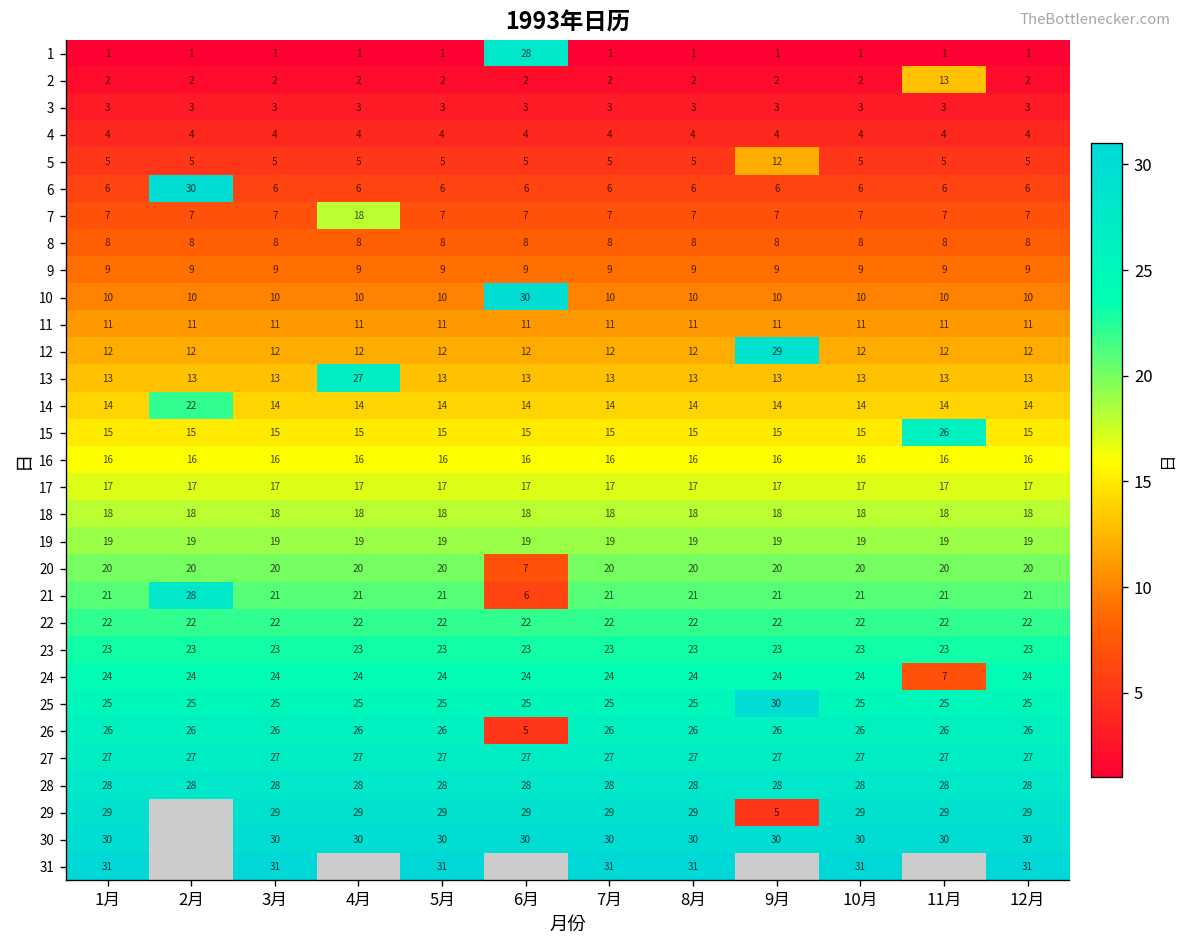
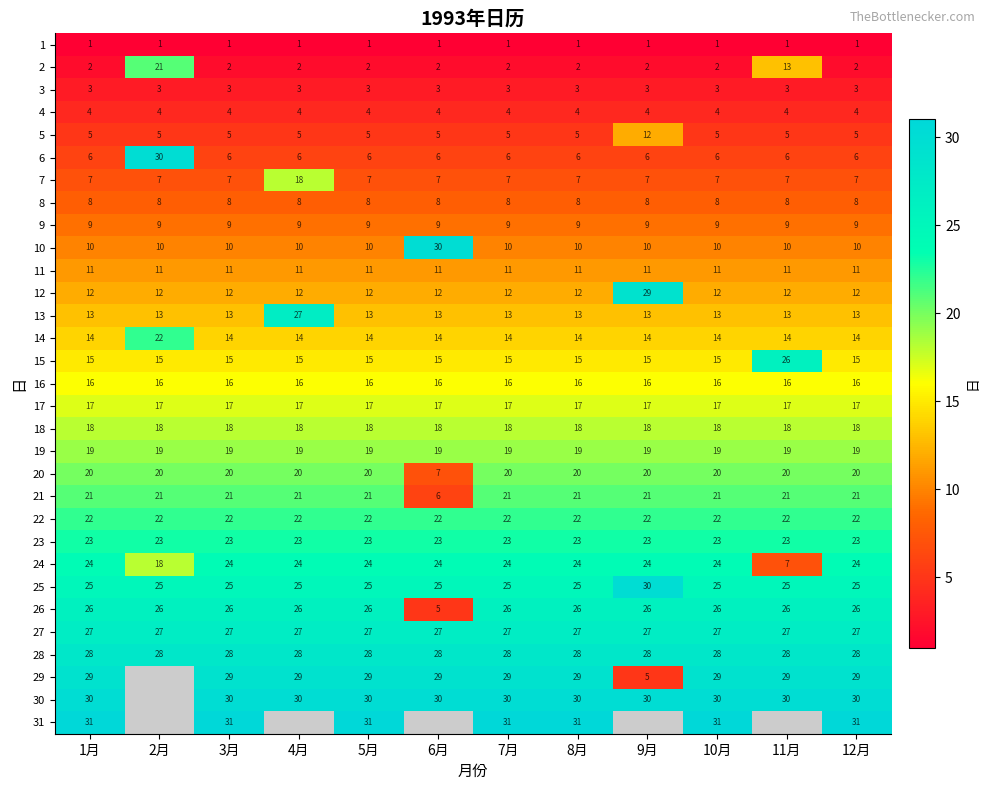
  {
    "1": {
      "1月": 1,
      "2月": 1,
      "3月": 1,
      "4月": 1,
      "5月": 1,
-     "6月": 28,
+     "6月": 1,
      "7月": 1,
      "8月": 1,
      "9月": 1,
      "10月": 1,
      "11月": 1,
      "12月": 1
    },
    "2": {
      "1月": 2,
-     "2月": 2,
+     "2月": 21,
      "3月": 2,
      "4月": 2,
      "5月": 2,
      "6月": 2,
      "7月": 2,
      "8月": 2,
      "9月": 2,
      "10月": 2,
      "11月": 13,
      "12月": 2
    },
    "21": {
      "1月": 21,
-     "2月": 28,
+     "2月": 21,
      "3月": 21,
      "4月": 21,
      "5月": 21,
      "6月": 6,
      "7月": 21,
      "8月": 21,
      "9月": 21,
      "10月": 21,
      "11月": 21,
      "12月": 21
    },
    "24": {
      "1月": 24,
-     "2月": 24,
+     "2月": 18,
      "3月": 24,
      "4月": 24,
      "5月": 24,
      "6月": 24,
      "7月": 24,
      "8月": 24,
      "9月": 24,
      "10月": 24,
      "11月": 7,
      "12月": 24
    }
  }
